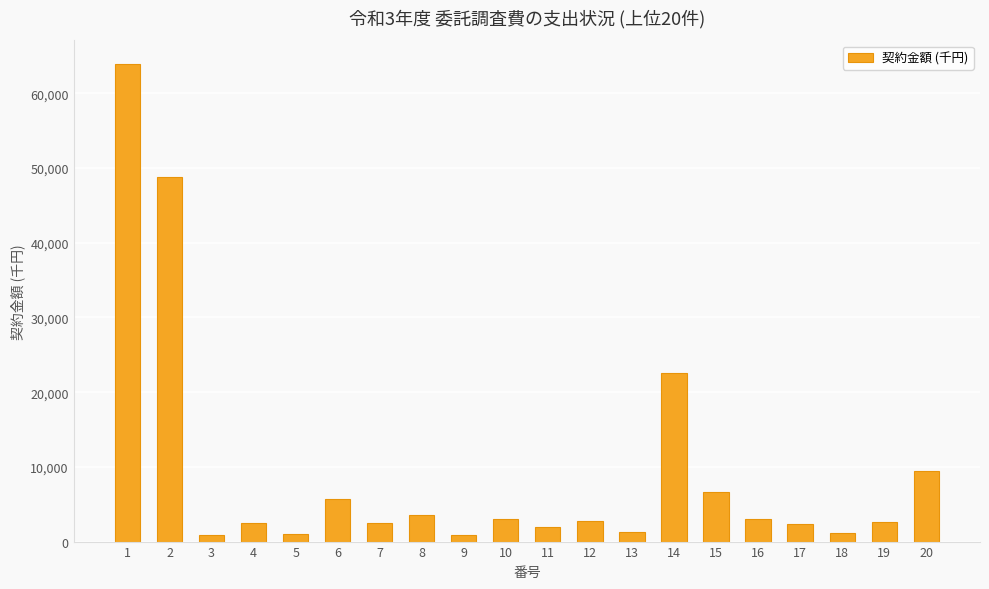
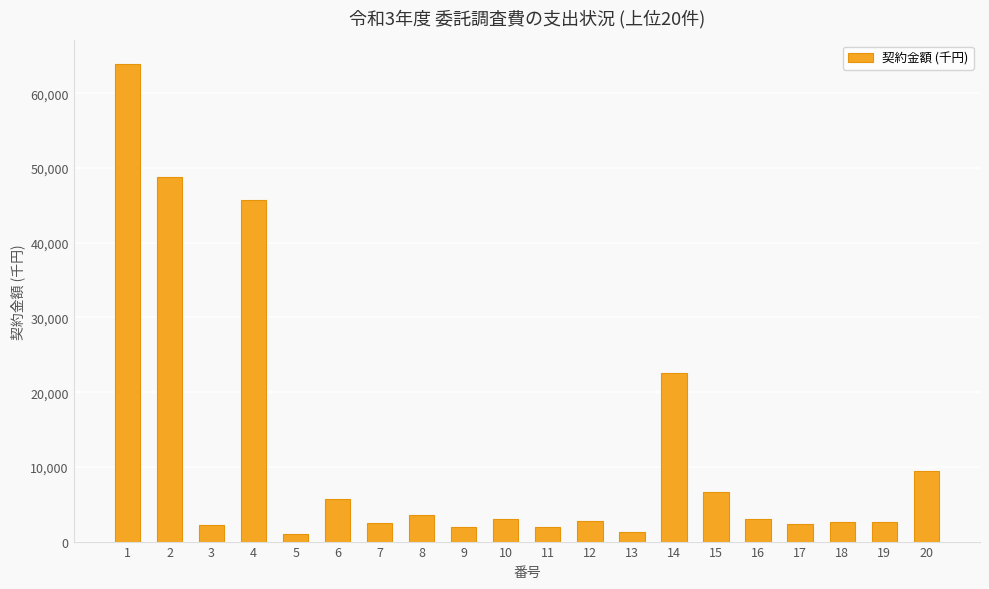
  {
    "1": "64,000",
    "2": "49,000",
-   "3": "1,000",
-   "4": "3,000",
+   "3": "2,000",
+   "4": "46,000",
    "5": "1,000",
    "6": "6,000",
    "7": "2,000",
    "8": "4,000",
-   "9": "1,000",
+   "9": "2,000",
    "10": "3,000",
    "11": "2,000",
    "12": "3,000",
    "13": "1,000",
    "14": "23,000",
    "15": "7,000",
    "16": "3,000",
    "17": "2,000",
-   "18": "1,000",
+   "18": "3,000",
    "19": "3,000",
    "20": "9,000"
  }
